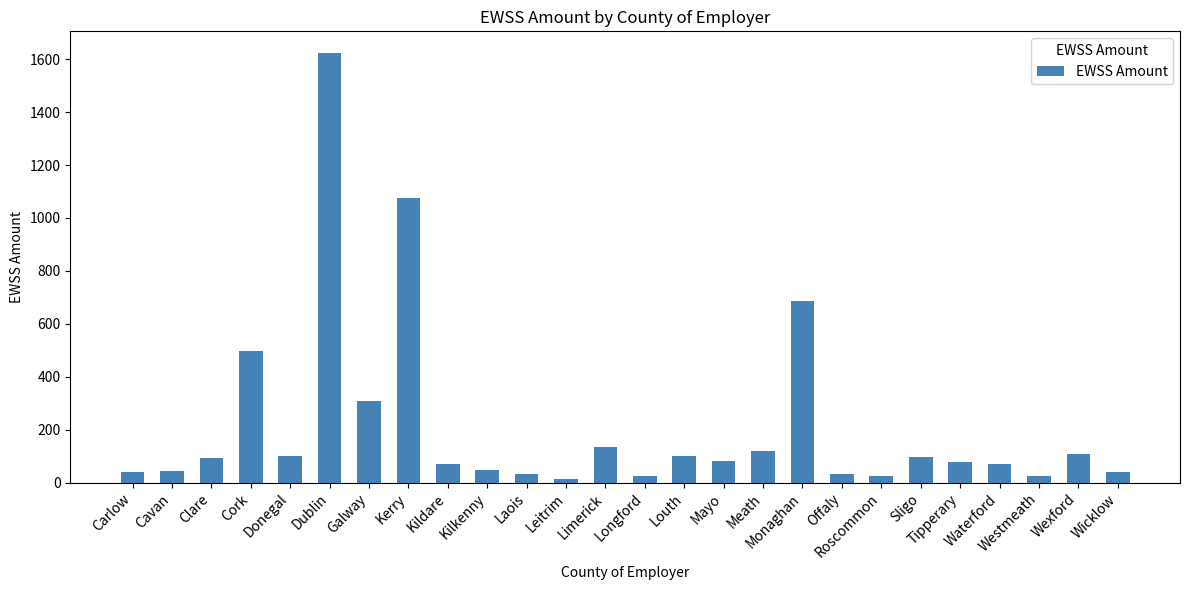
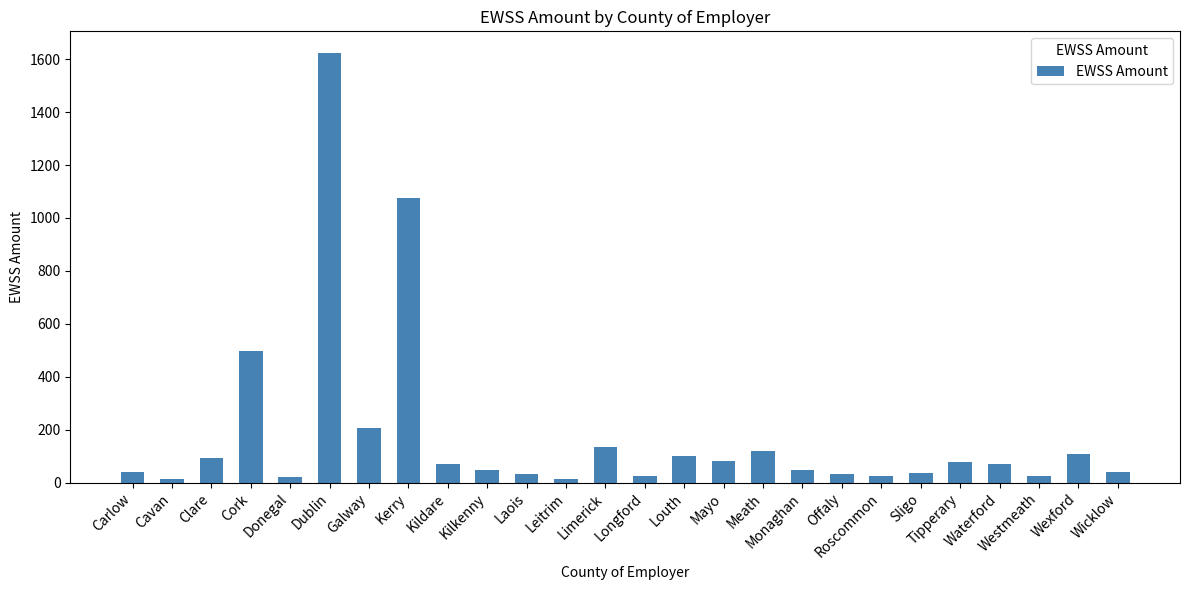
  {
    "Carlow": 40,
-   "Cavan": 50,
+   "Cavan": 20,
    "Clare": 90,
    "Cork": 500,
-   "Donegal": 100,
+   "Donegal": 20,
    "Dublin": 1620,
-   "Galway": 310,
+   "Galway": 210,
    "Kerry": 1080,
    "Kildare": 70,
    "Kilkenny": 50,
    "Laois": 30,
    "Leitrim": 10,
    "Limerick": 140,
    "Longford": 30,
    "Louth": 100,
    "Mayo": 80,
    "Meath": 120,
-   "Monaghan": 690,
+   "Monaghan": 50,
    "Offaly": 30,
    "Roscommon": 30,
-   "Sligo": 100,
+   "Sligo": 40,
    "Tipperary": 80,
    "Waterford": 70,
    "Westmeath": 30,
    "Wexford": 110,
    "Wicklow": 40
  }
